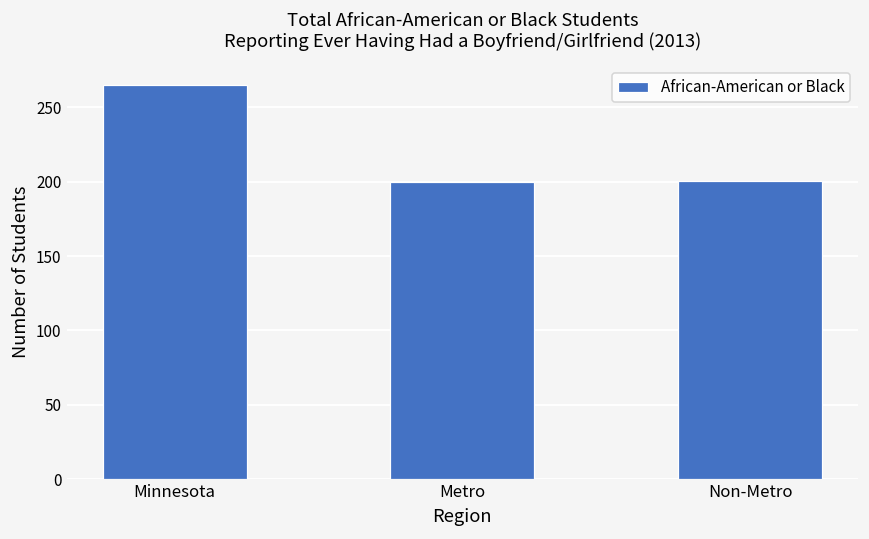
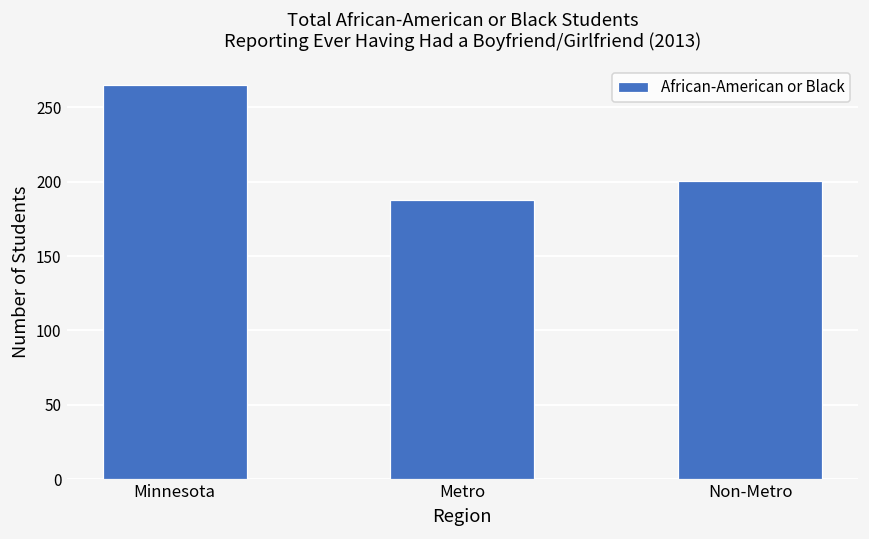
  {
    "Minnesota": 265,
-   "Metro": 200,
+   "Metro": 188,
    "Non-Metro": 201
  }
